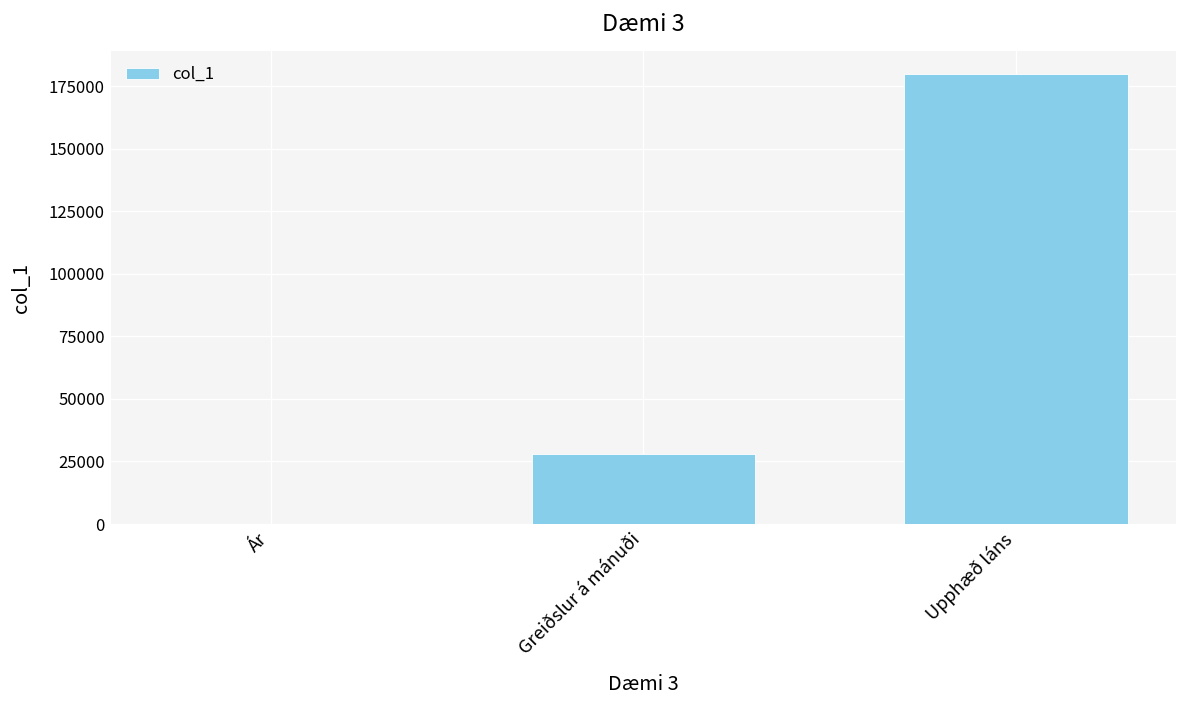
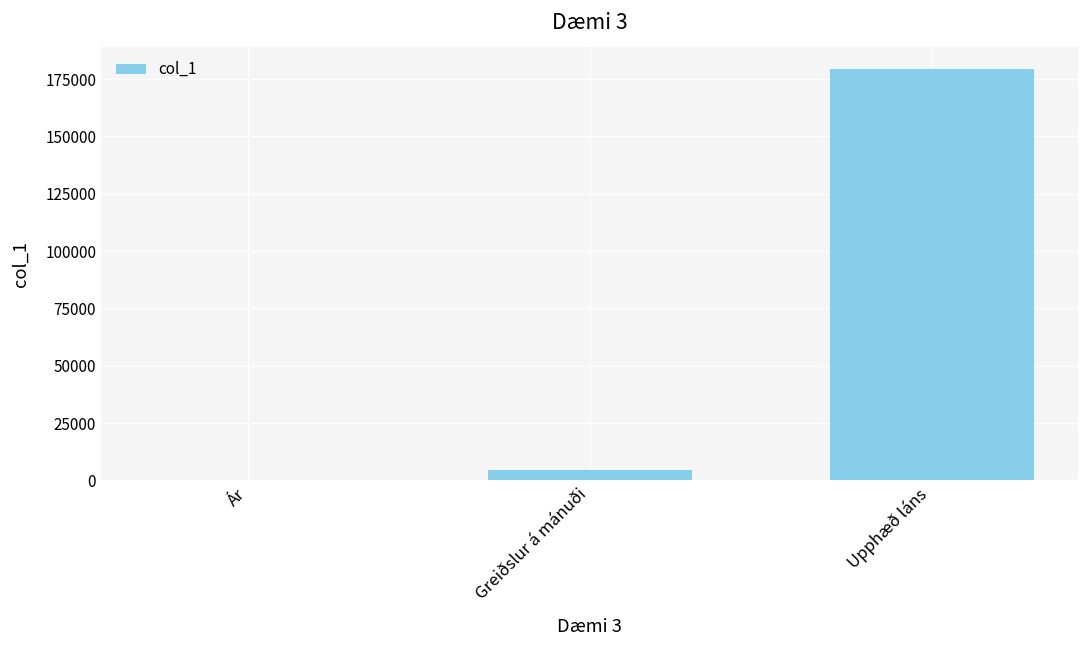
  {
-   "Greiðslur á mánuði": 28000,
+   "Greiðslur á mánuði": 5000,
    "Upphæð láns": 180000
  }
